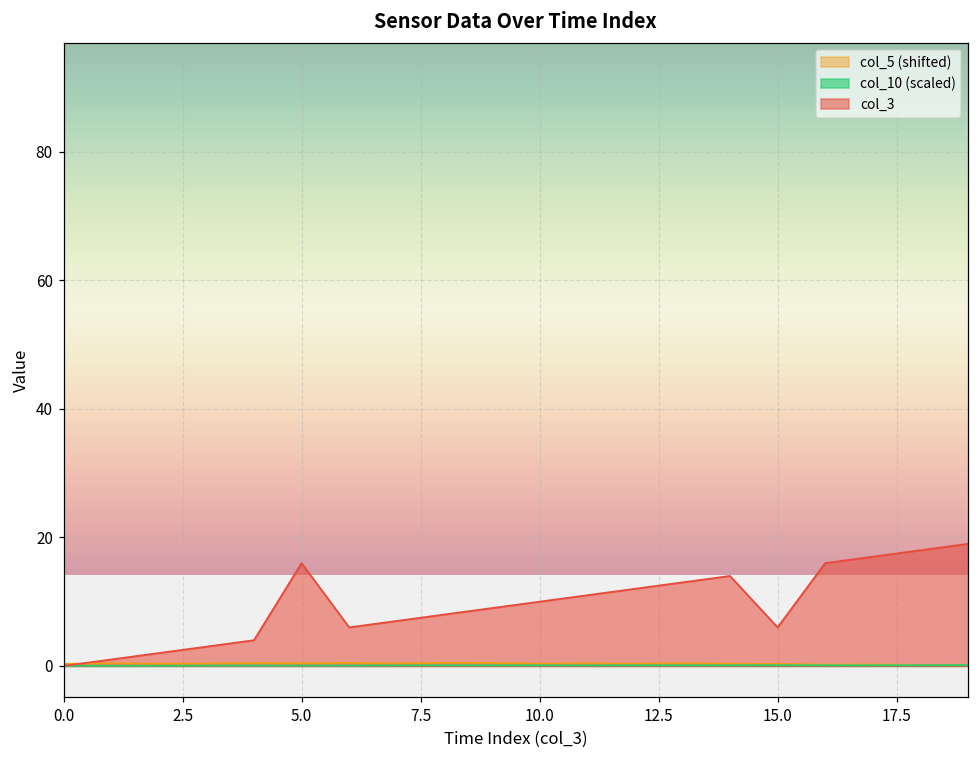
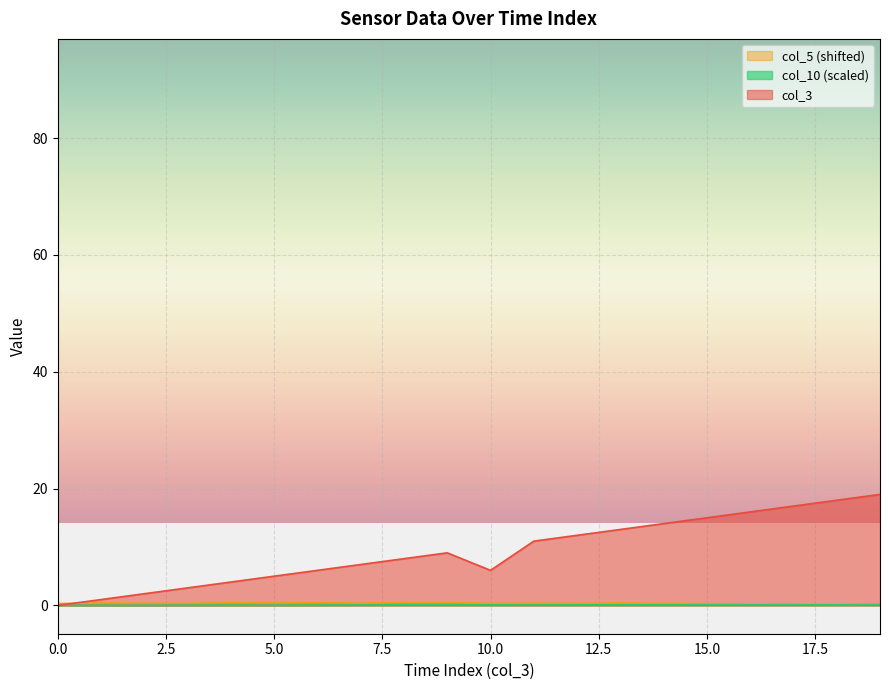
  {
    "col_3": {
-     "5.0": 16,
-     "10.0": 10,
-     "15.0": 6
+     "5.0": 5,
+     "10.0": 6,
+     "15.0": 15
    }
  }
